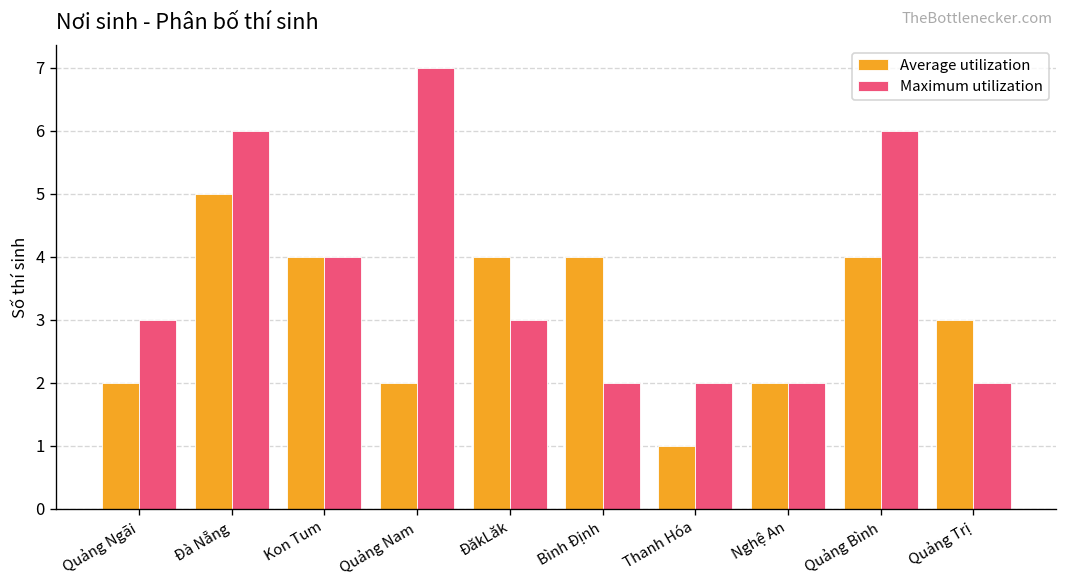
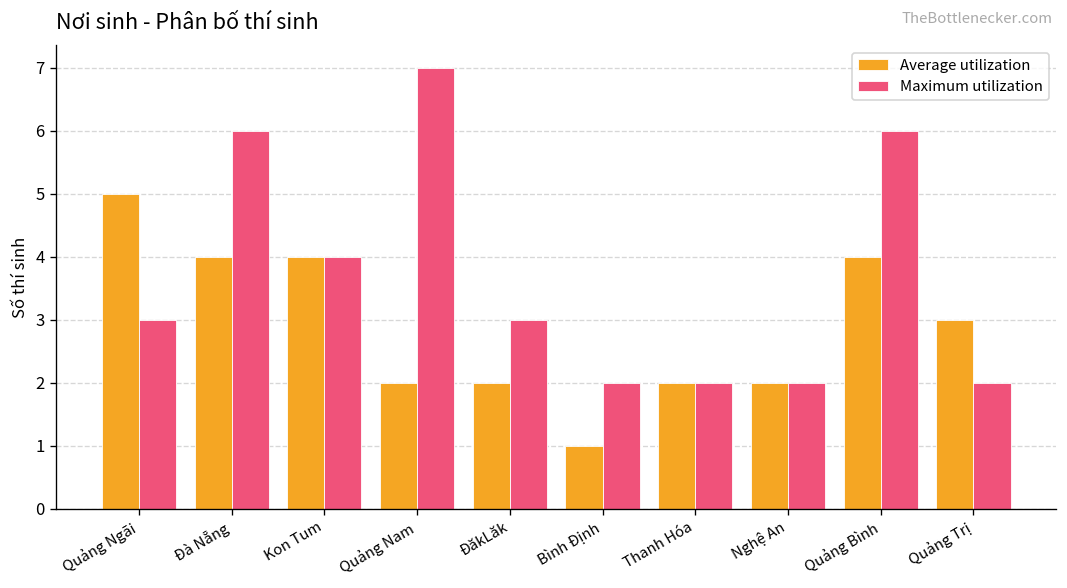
  {
    "Average utilization": {
-     "Quảng Ngãi": 2,
-     "Đà Nẵng": 5,
+     "Quảng Ngãi": 5,
+     "Đà Nẵng": 4,
      "Kon Tum": 4,
      "Quảng Nam": 2,
-     "ĐăkLăk": 4,
-     "Bình Định": 4,
-     "Thanh Hóa": 1,
+     "ĐăkLăk": 2,
+     "Bình Định": 1,
+     "Thanh Hóa": 2,
      "Nghệ An": 2,
      "Quảng Bình": 4,
      "Quảng Trị": 3
    },
    "Maximum utilization": {
      "Quảng Ngãi": 3,
      "Đà Nẵng": 6,
      "Kon Tum": 4,
      "Quảng Nam": 7,
      "ĐăkLăk": 3,
      "Bình Định": 2,
      "Thanh Hóa": 2,
      "Nghệ An": 2,
      "Quảng Bình": 6,
      "Quảng Trị": 2
    }
  }
